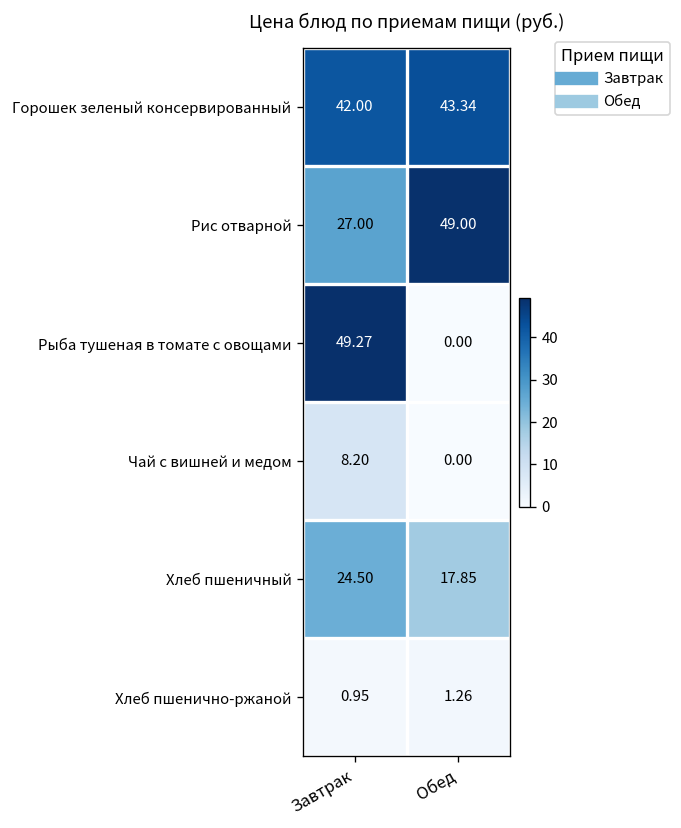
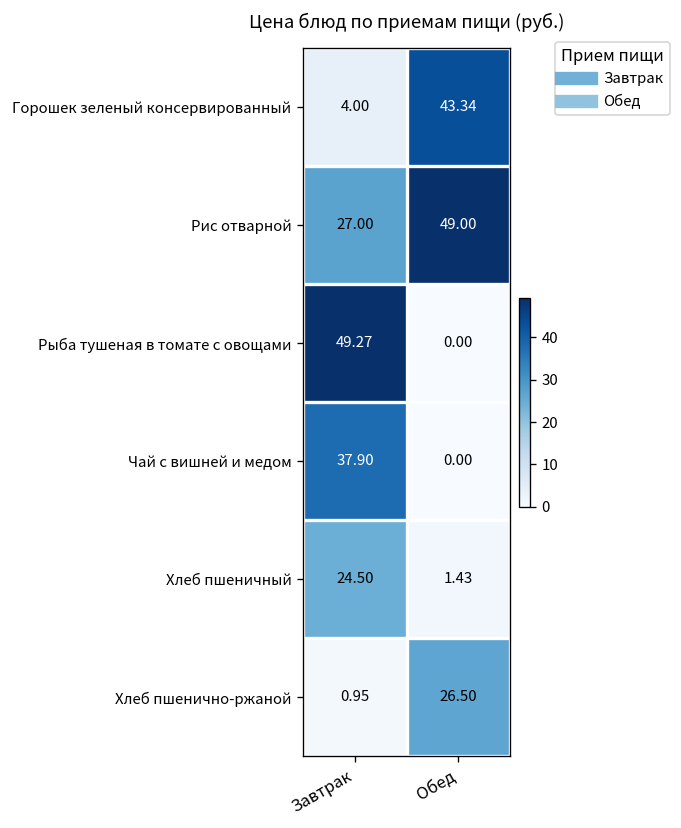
  {
    "Горошек зеленый консервированный": {
-     "Завтрак": 42.00,
+     "Завтрак": 4.00,
      "Обед": 43.34
    },
    "Рис отварной": {
      "Завтрак": 27.00,
      "Обед": 49.00
    },
    "Рыба тушеная в томате с овощами": {
      "Завтрак": 49.27,
      "Обед": 0.00
    },
    "Чай с вишней и медом": {
-     "Завтрак": 8.20,
+     "Завтрак": 37.90,
      "Обед": 0.00
    },
    "Хлеб пшеничный": {
      "Завтрак": 24.50,
-     "Обед": 17.85
+     "Обед": 1.43
    },
    "Хлеб пшенично-ржаной": {
      "Завтрак": 0.95,
-     "Обед": 1.26
+     "Обед": 26.50
    }
  }
